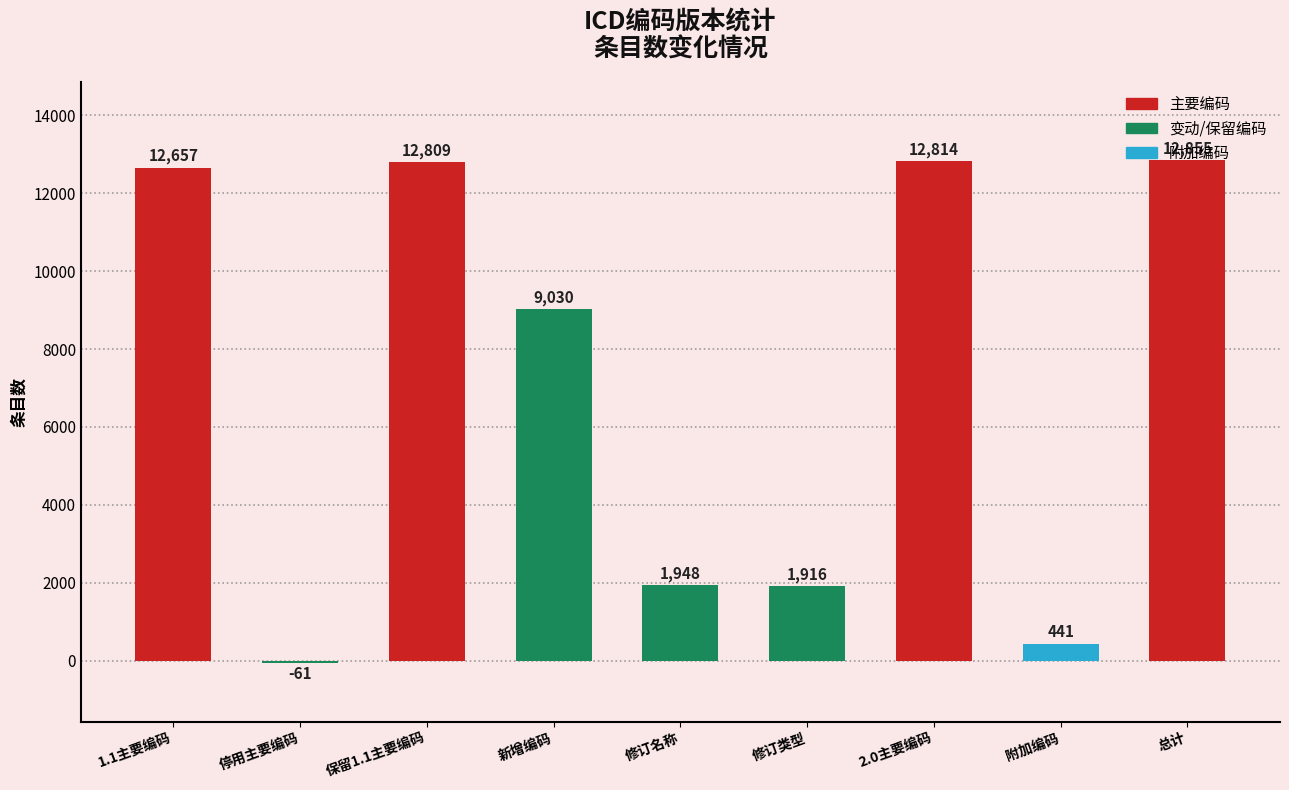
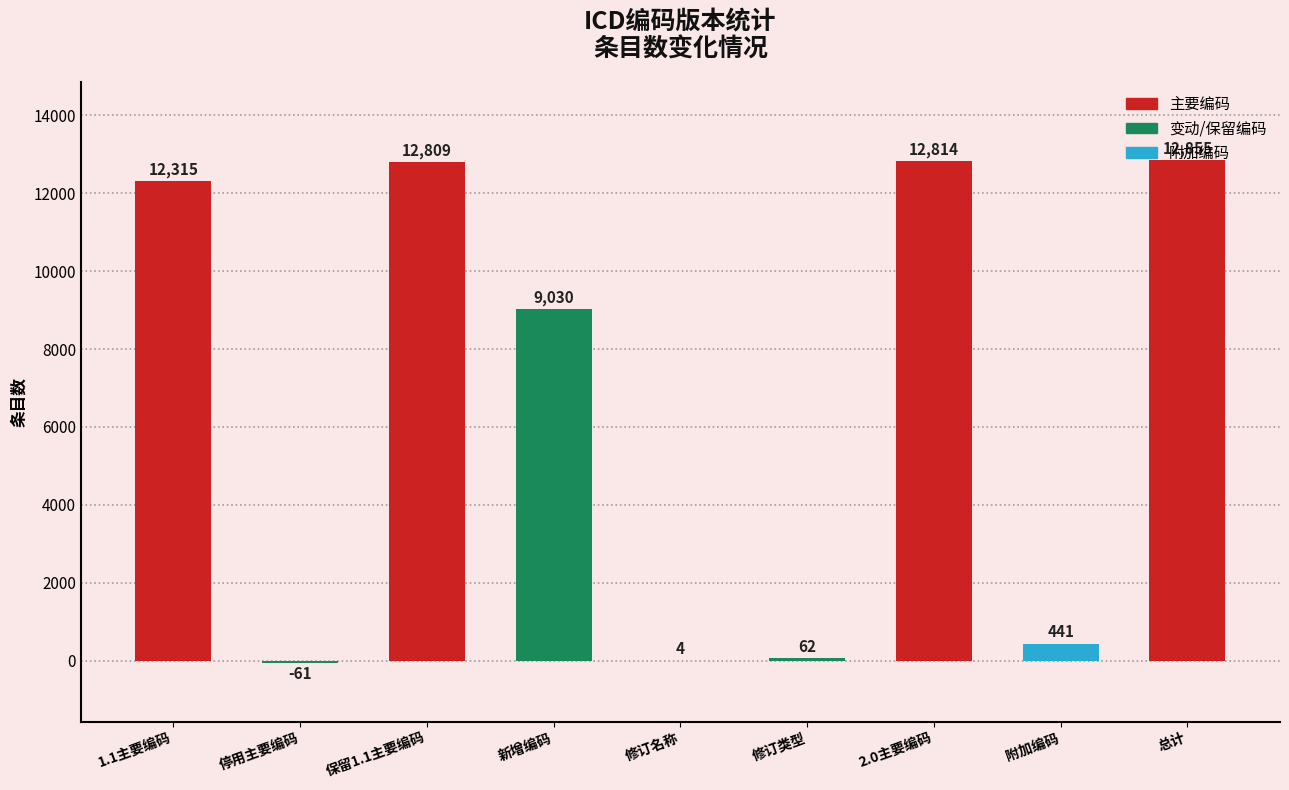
  {
-   "1.1主要编码": "12,657",
+   "1.1主要编码": "12,315",
    "停用主要编码": "-61",
    "保留1.1主要编码": "12,809",
    "新增编码": "9,030",
-   "修订名称": "1,948",
-   "修订类型": "1,916",
+   "修订名称": "4",
+   "修订类型": "62",
    "2.0主要编码": "12,814",
    "附加编码": "441",
    "总计": "12,855"
  }
